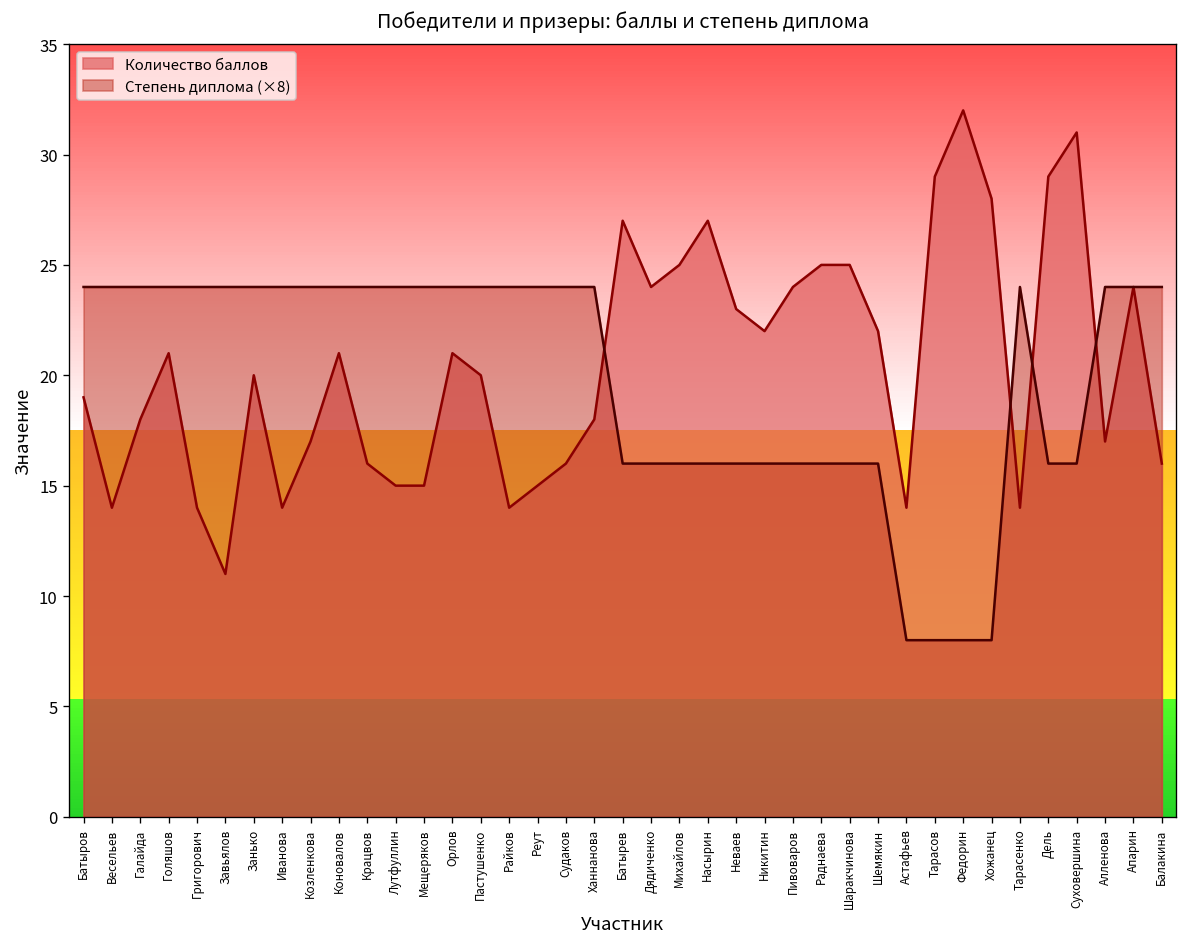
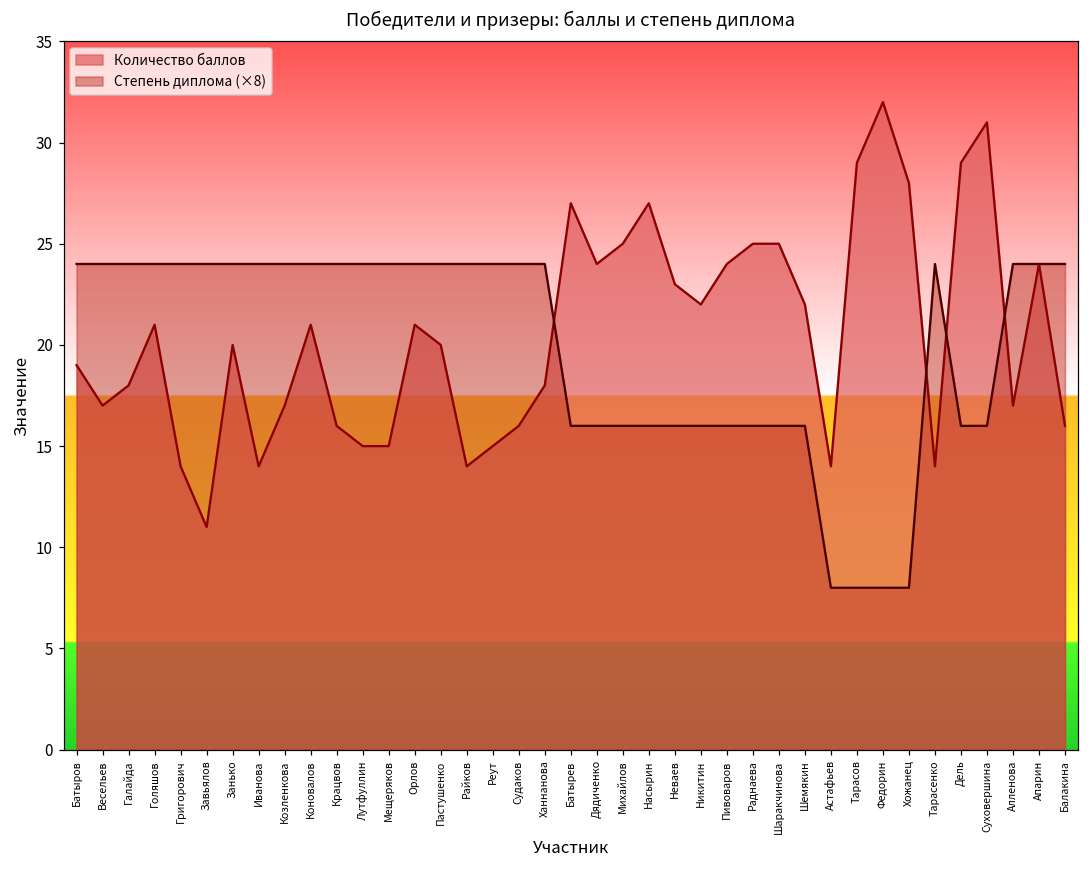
  {
    "Количество баллов": {
      "Батыров": 19,
-     "Весельев": 14,
+     "Весельев": 17,
      "Галайда": 18,
      "Голяшов": 21,
      "Григорович": 14,
      "Завьялов": 11,
      "Занько": 20,
      "Иванова": 14,
      "Козленкова": 17,
      "Коновалов": 21,
      "Крацвов": 16,
      "Лутфуллин": 15,
      "Мещеряков": 15,
      "Орлов": 21,
      "Пастушенко": 20,
      "Райков": 14,
      "Реут": 15,
      "Судаков": 16,
      "Ханнанова": 18,
      "Батырев": 27,
      "Дядиченко": 24,
      "Михайлов": 25,
      "Насырин": 27,
      "Неваев": 23,
      "Никитин": 22,
      "Пивоваров": 24,
      "Раднаева": 25,
      "Шаракчинова": 25,
      "Шемякин": 22,
      "Астафьев": 14,
      "Тарасов": 29,
      "Федорин": 32,
      "Хожанец": 28,
      "Тарасенко": 14,
      "Дель": 29,
      "Суховершина": 31,
      "Алленова": 17,
      "Балакина": 16
    },
    "Степень диплома (×8)": {
      "Батыров": 24,
      "Весельев": 24,
      "Галайда": 24,
      "Голяшов": 24,
      "Григорович": 24,
      "Завьялов": 24,
      "Занько": 24,
      "Иванова": 24,
      "Козленкова": 24,
      "Коновалов": 24,
      "Крацвов": 24,
      "Лутфуллин": 24,
      "Мещеряков": 24,
      "Орлов": 24,
      "Пастушенко": 24,
      "Райков": 24,
      "Реут": 24,
      "Судаков": 24,
      "Ханнанова": 24,
      "Батырев": 16,
      "Дядиченко": 16,
      "Михайлов": 16,
      "Насырин": 16,
      "Неваев": 16,
      "Никитин": 16,
      "Пивоваров": 16,
      "Раднаева": 16,
      "Шаракчинова": 16,
      "Шемякин": 16,
      "Астафьев": 8,
      "Тарасов": 8,
      "Федорин": 8,
      "Хожанец": 8,
      "Тарасенко": 24,
      "Дель": 16,
      "Суховершина": 16,
      "Алленова": 24,
      "Балакина": 24
    }
  }
